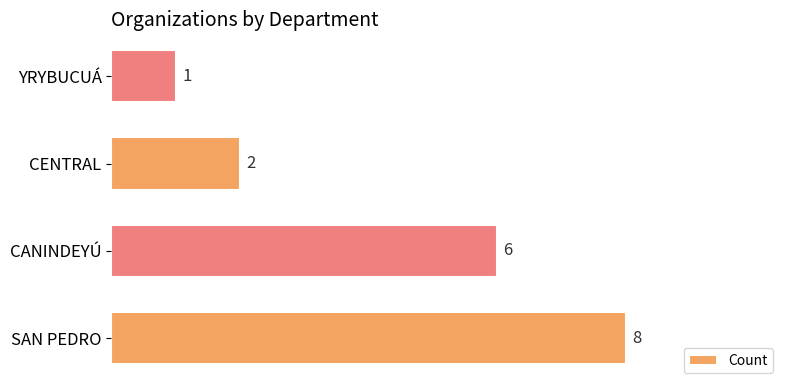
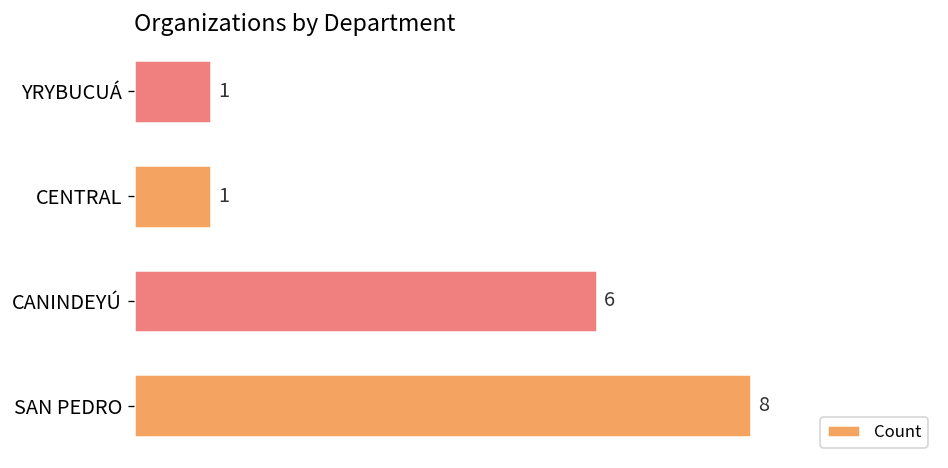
  {
    "YRYBUCUÁ": 1,
-   "CENTRAL": 2,
+   "CENTRAL": 1,
    "CANINDEYÚ": 6,
    "SAN PEDRO": 8
  }
